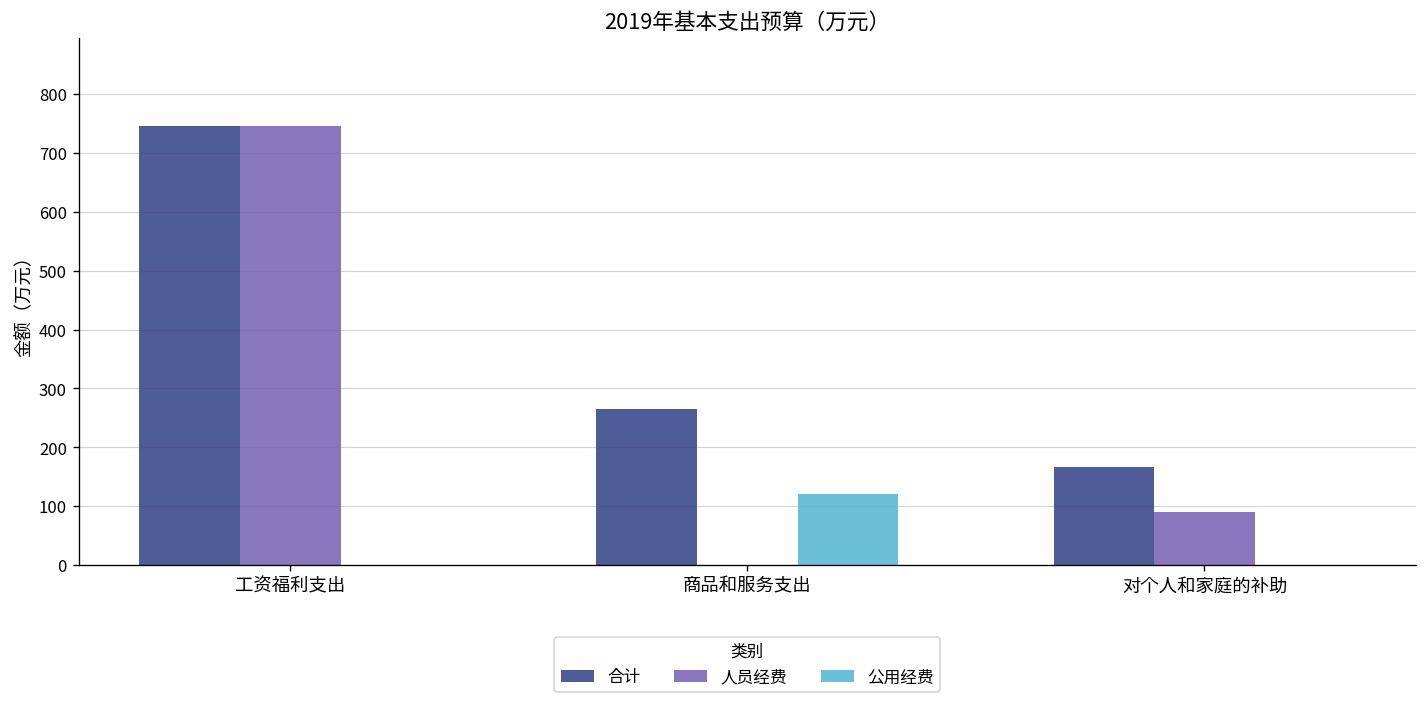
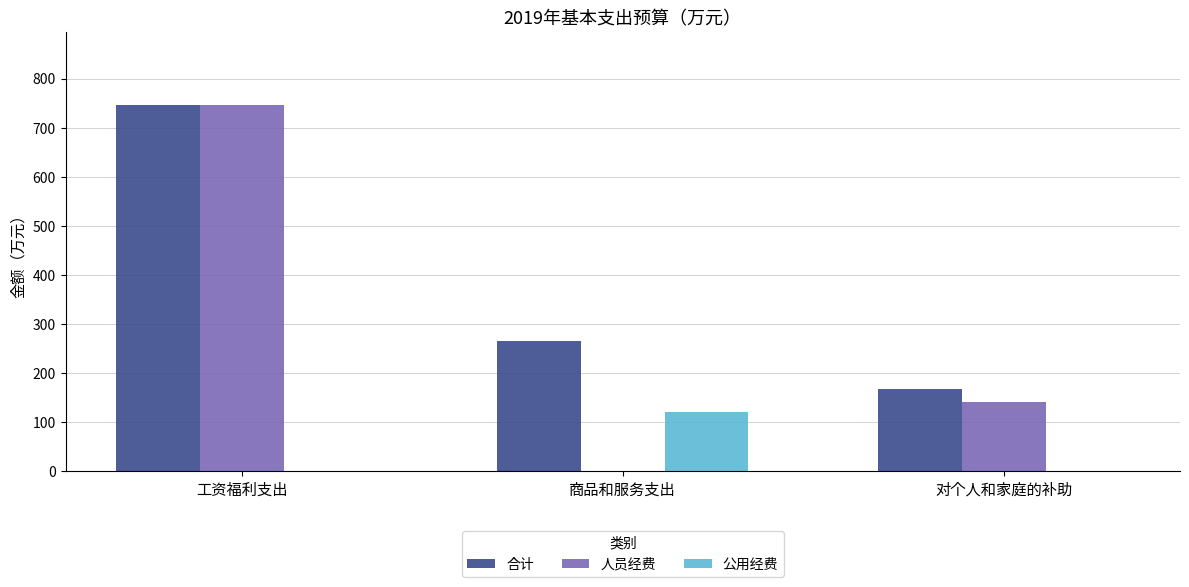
  {
    "合计": {
      "工资福利支出": 750,
      "商品和服务支出": 270,
      "对个人和家庭的补助": 170
    },
    "人员经费": {
      "工资福利支出": 750,
      "商品和服务支出": 0,
-     "对个人和家庭的补助": 90
+     "对个人和家庭的补助": 140
    },
    "公用经费": {
      "工资福利支出": 0,
      "商品和服务支出": 120,
      "对个人和家庭的补助": 0
    }
  }
